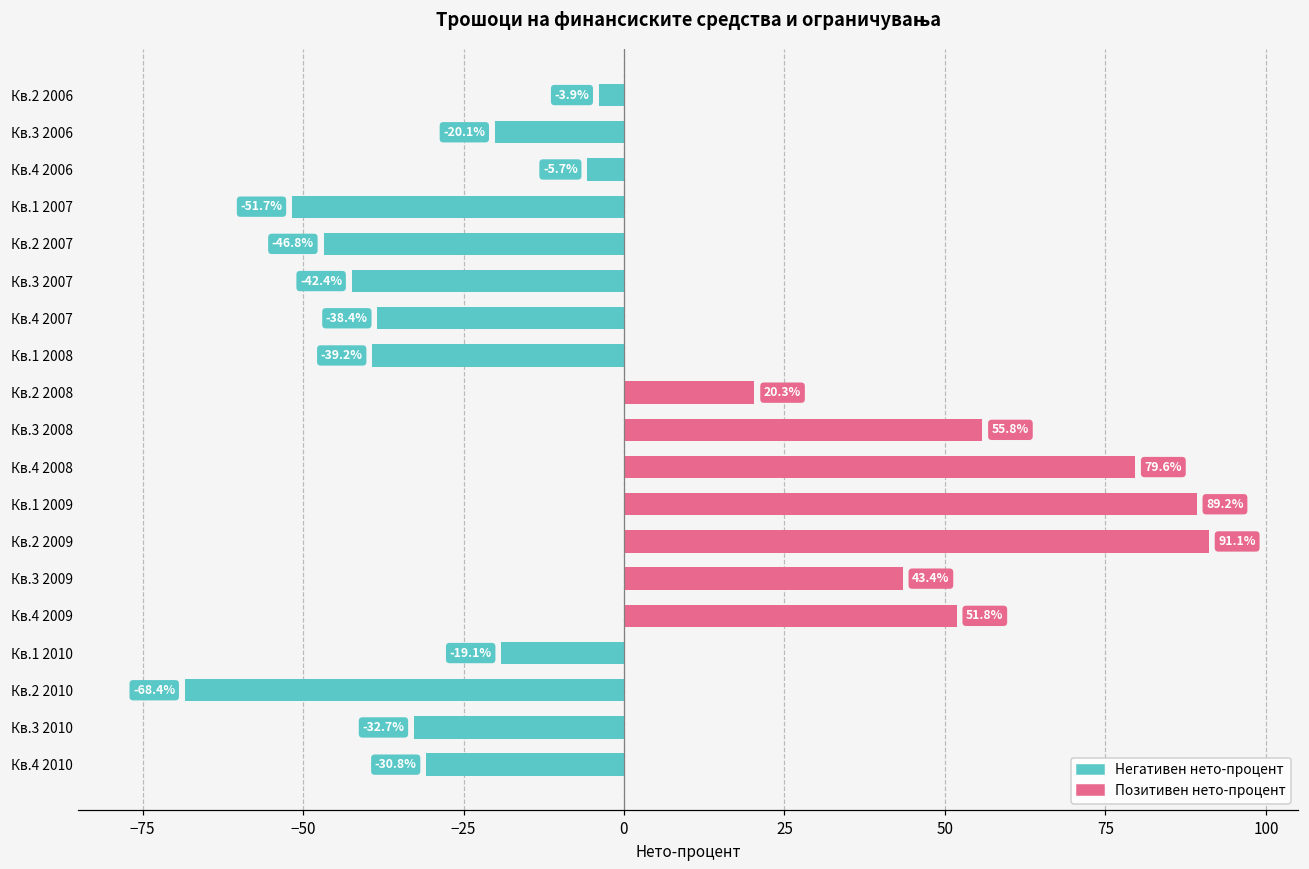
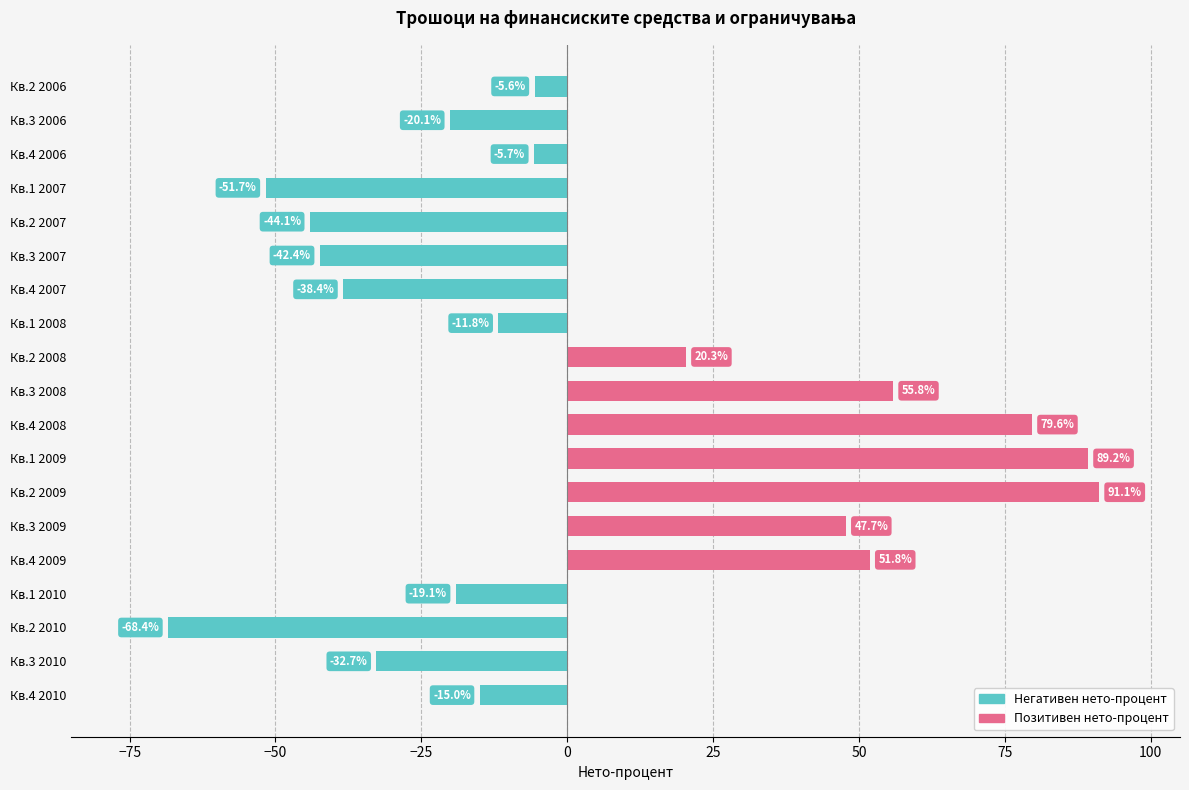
  {
-   "Кв.2 2006": "-3.9%",
-   "Кв.2 2007": "-46.8%",
-   "Кв.1 2008": "-39.2%",
-   "Кв.3 2009": "43.4%",
-   "Кв.4 2010": "-30.8%"
+   "Кв.2 2006": "-5.6%",
+   "Кв.2 2007": "-44.1%",
+   "Кв.1 2008": "-11.8%",
+   "Кв.3 2009": "47.7%",
+   "Кв.4 2010": "-15.0%"
  }
